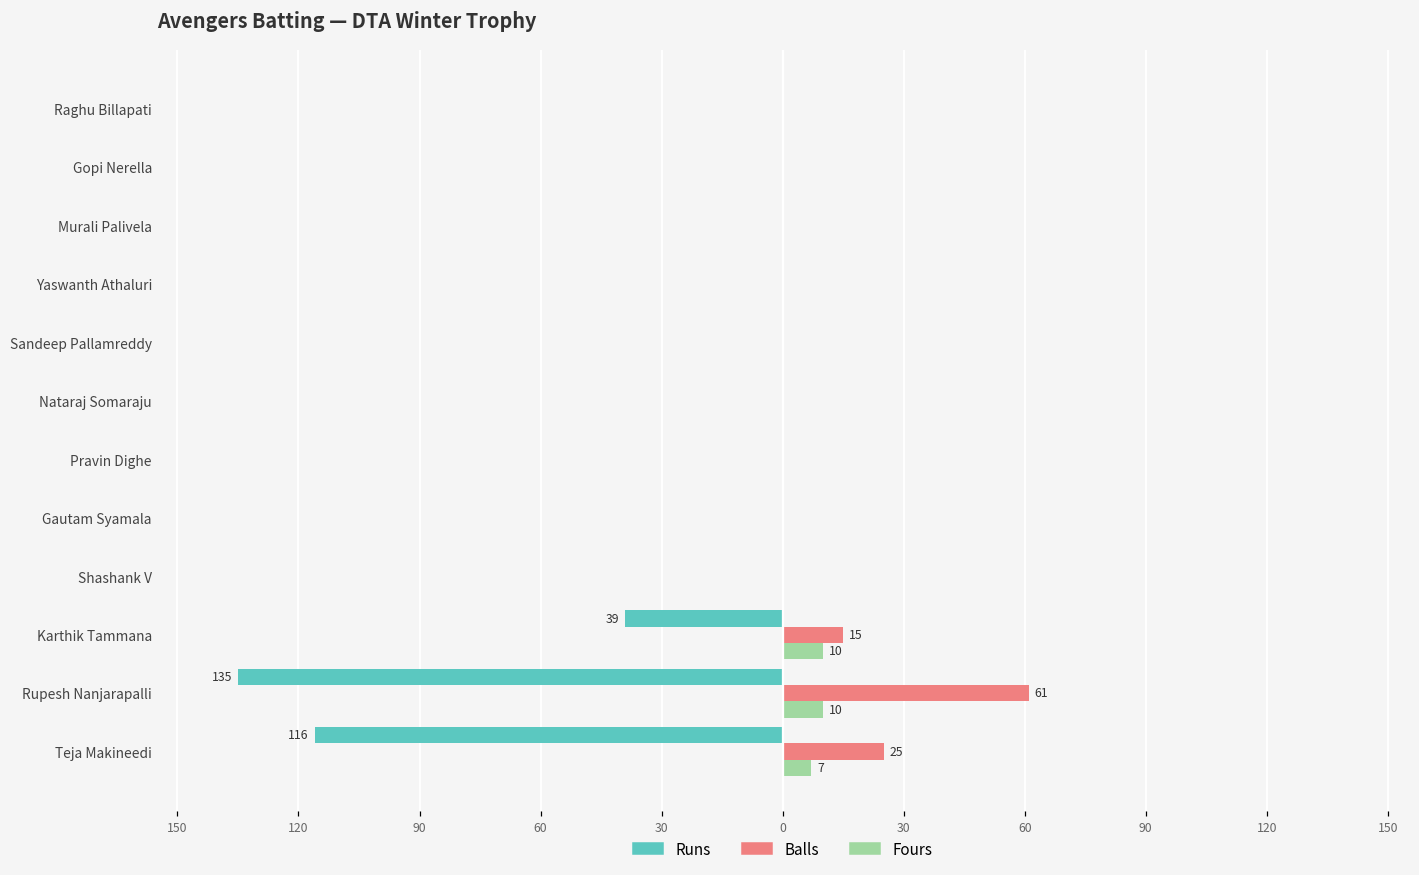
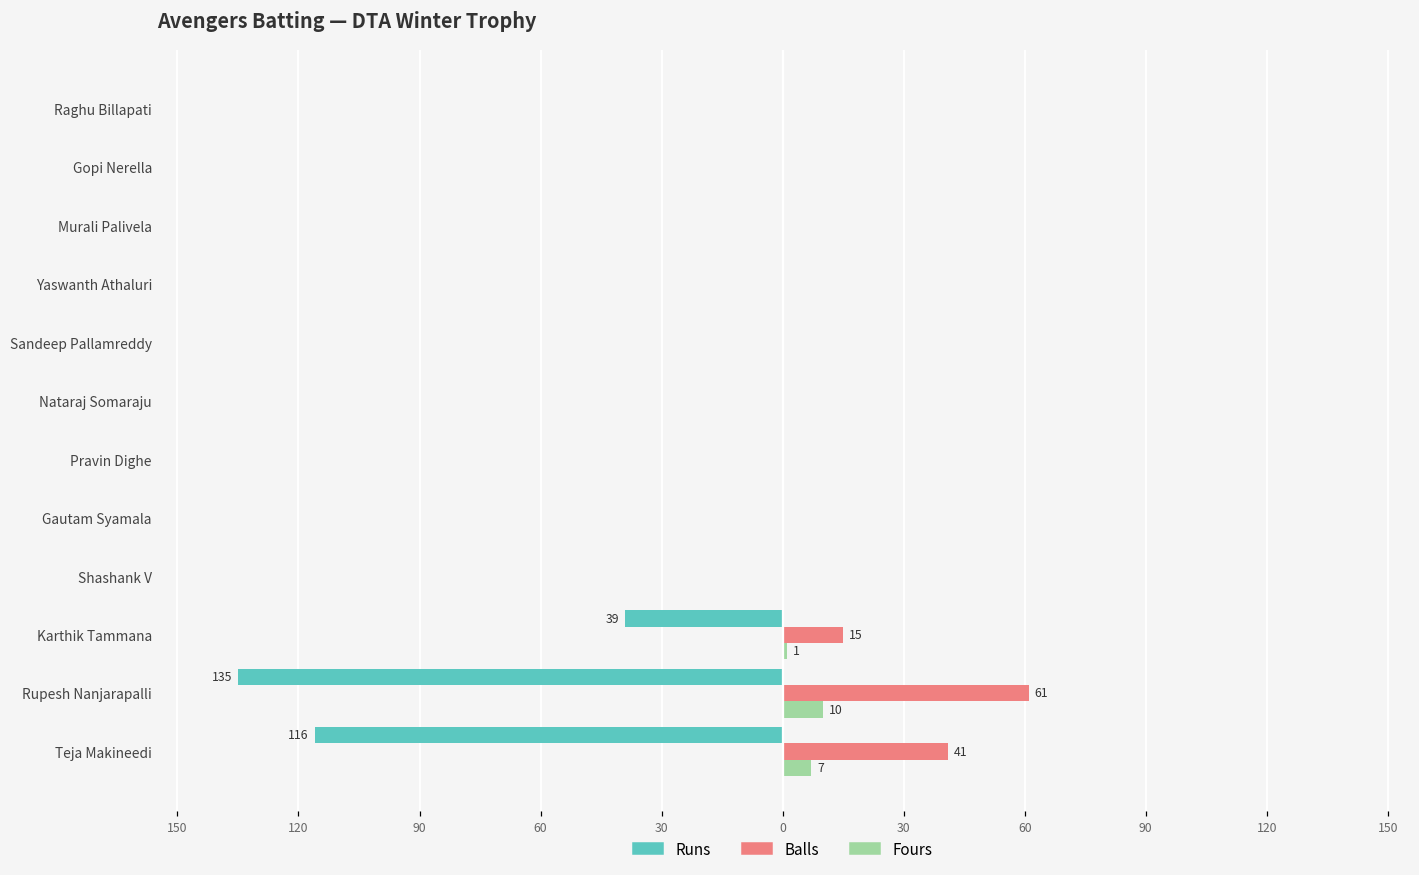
  {
    "Balls": {
      "Karthik Tammana": 15,
      "Rupesh Nanjarapalli": 61,
-     "Teja Makineedi": 25
+     "Teja Makineedi": 41
    },
    "Fours": {
-     "Karthik Tammana": 10,
+     "Karthik Tammana": 1,
      "Rupesh Nanjarapalli": 10,
      "Teja Makineedi": 7
    }
  }
